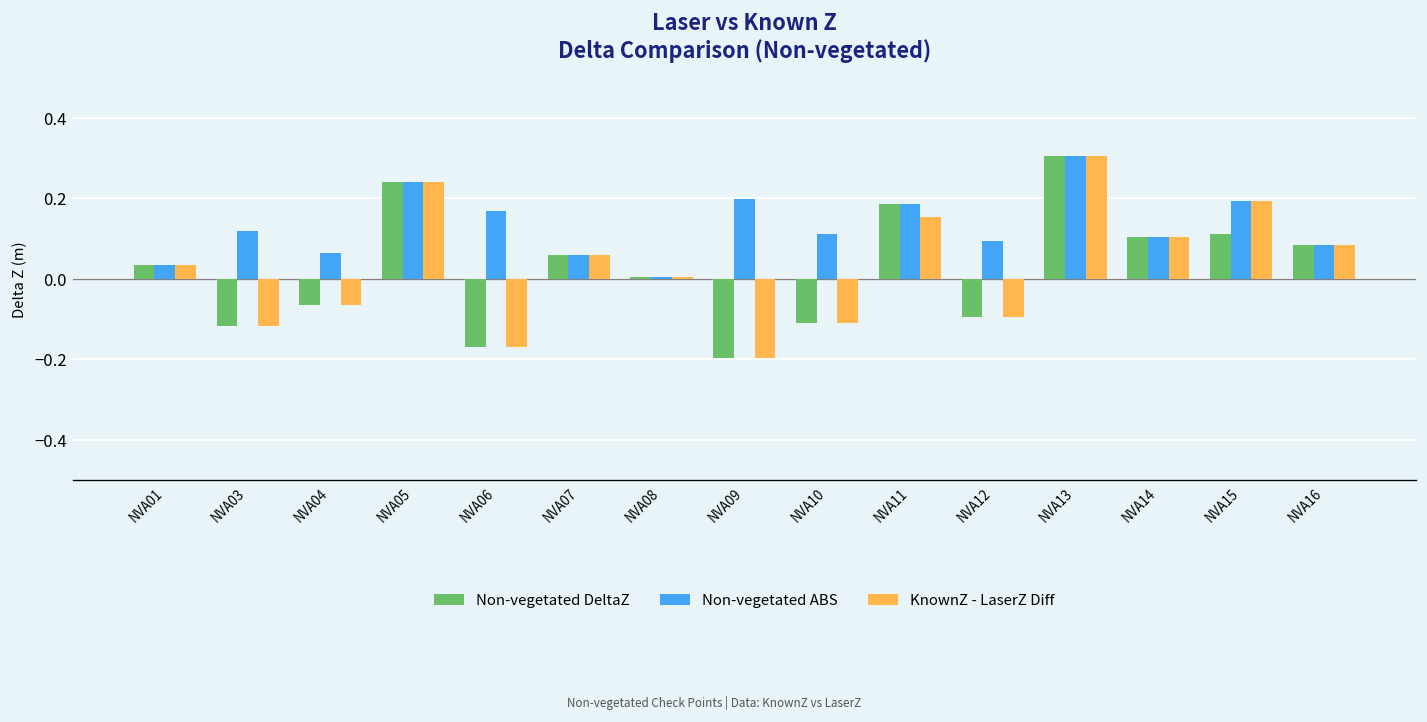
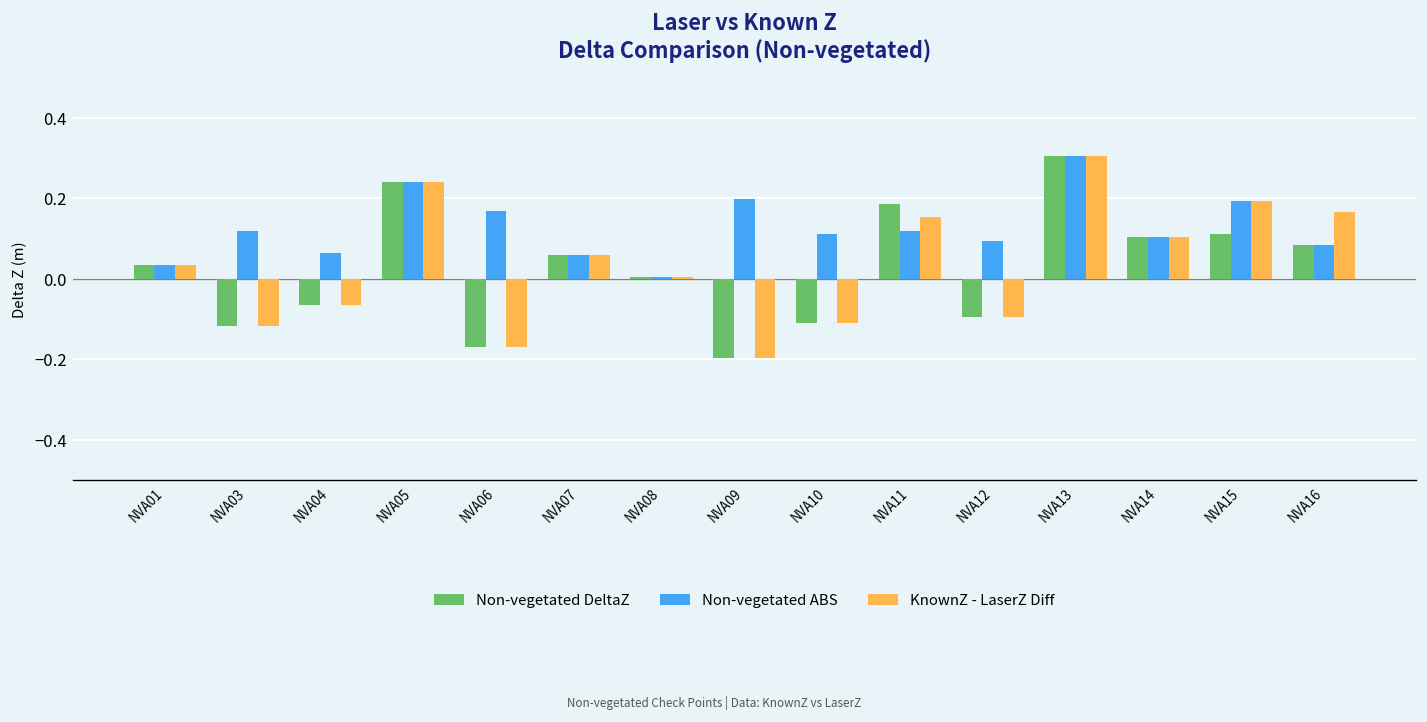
  {
    "Non-vegetated DeltaZ": {
      "NVA01": 0.04,
      "NVA03": -0.12,
      "NVA04": -0.07,
      "NVA05": 0.24,
      "NVA06": -0.17,
      "NVA07": 0.06,
      "NVA09": -0.20,
      "NVA10": -0.11,
      "NVA11": 0.19,
      "NVA12": -0.10,
      "NVA13": 0.31,
      "NVA14": 0.10,
      "NVA15": 0.11,
      "NVA16": 0.08
    },
    "Non-vegetated ABS": {
      "NVA01": 0.04,
      "NVA03": 0.12,
      "NVA04": 0.07,
      "NVA05": 0.24,
      "NVA06": 0.17,
      "NVA07": 0.06,
      "NVA09": 0.20,
      "NVA10": 0.11,
-     "NVA11": 0.19,
+     "NVA11": 0.12,
      "NVA12": 0.10,
      "NVA13": 0.31,
      "NVA14": 0.10,
      "NVA15": 0.19,
      "NVA16": 0.08
    },
    "KnownZ - LaserZ Diff": {
      "NVA01": 0.04,
      "NVA03": -0.12,
      "NVA04": -0.07,
      "NVA05": 0.24,
      "NVA06": -0.17,
      "NVA07": 0.06,
      "NVA09": -0.20,
      "NVA10": -0.11,
      "NVA11": 0.15,
      "NVA12": -0.10,
      "NVA13": 0.31,
      "NVA14": 0.10,
      "NVA15": 0.19,
-     "NVA16": 0.08
+     "NVA16": 0.17
    }
  }
